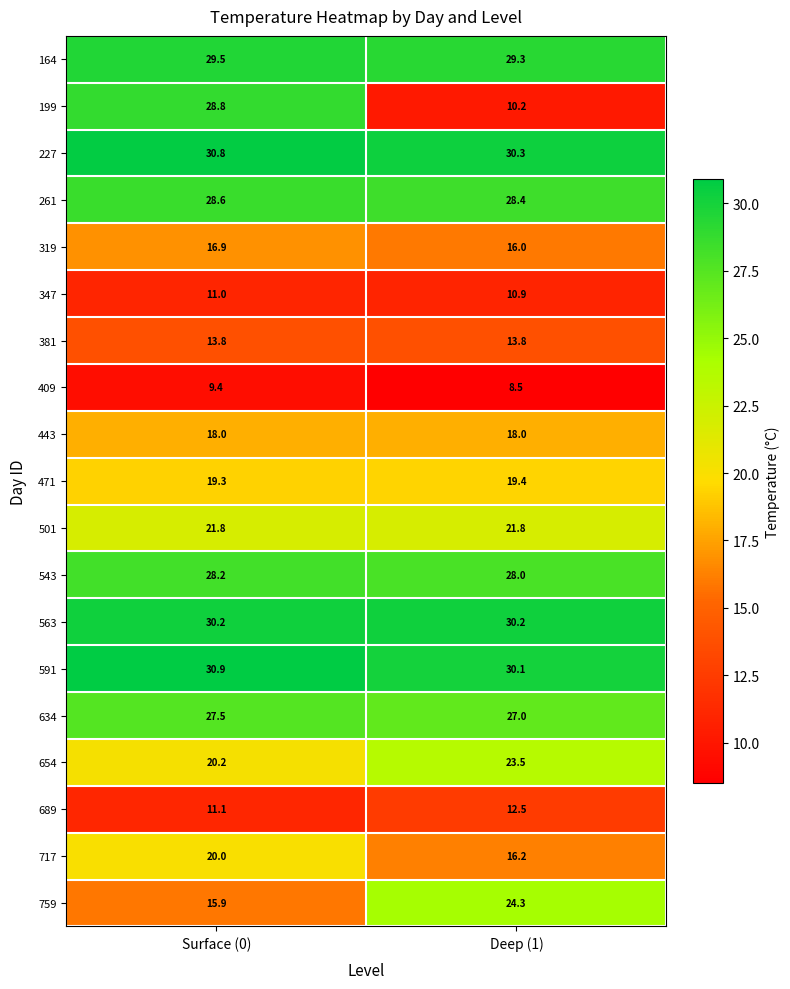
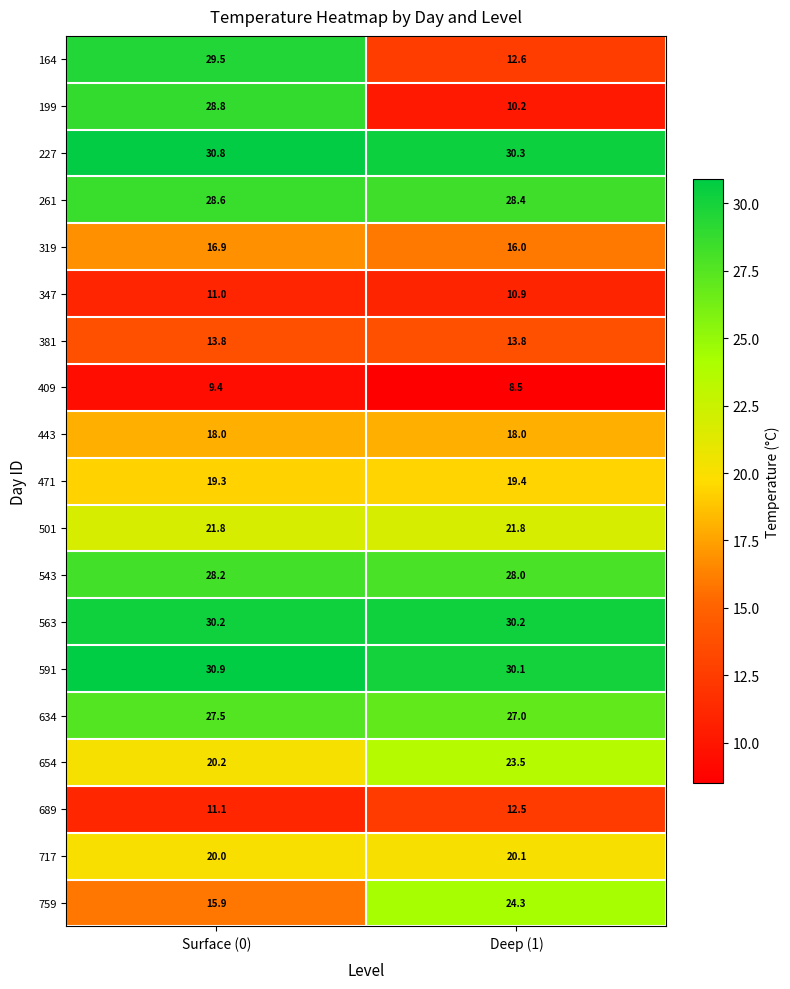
  {
    "164": {
      "Surface (0)": 29.5,
-     "Deep (1)": 29.3
+     "Deep (1)": 12.6
    },
    "199": {
      "Surface (0)": 28.8,
      "Deep (1)": 10.2
    },
    "227": {
      "Surface (0)": 30.8,
      "Deep (1)": 30.3
    },
    "261": {
      "Surface (0)": 28.6,
      "Deep (1)": 28.4
    },
    "319": {
      "Surface (0)": 16.9,
      "Deep (1)": 16.0
    },
    "347": {
      "Surface (0)": 11.0,
      "Deep (1)": 10.9
    },
    "381": {
      "Surface (0)": 13.8,
      "Deep (1)": 13.8
    },
    "409": {
      "Surface (0)": 9.4,
      "Deep (1)": 8.5
    },
    "443": {
      "Surface (0)": 18.0,
      "Deep (1)": 18.0
    },
    "471": {
      "Surface (0)": 19.3,
      "Deep (1)": 19.4
    },
    "501": {
      "Surface (0)": 21.8,
      "Deep (1)": 21.8
    },
    "543": {
      "Surface (0)": 28.2,
      "Deep (1)": 28.0
    },
    "563": {
      "Surface (0)": 30.2,
      "Deep (1)": 30.2
    },
    "591": {
      "Surface (0)": 30.9,
      "Deep (1)": 30.1
    },
    "634": {
      "Surface (0)": 27.5,
      "Deep (1)": 27.0
    },
    "654": {
      "Surface (0)": 20.2,
      "Deep (1)": 23.5
    },
    "689": {
      "Surface (0)": 11.1,
      "Deep (1)": 12.5
    },
    "717": {
      "Surface (0)": 20.0,
-     "Deep (1)": 16.2
+     "Deep (1)": 20.1
    },
    "759": {
      "Surface (0)": 15.9,
      "Deep (1)": 24.3
    }
  }
